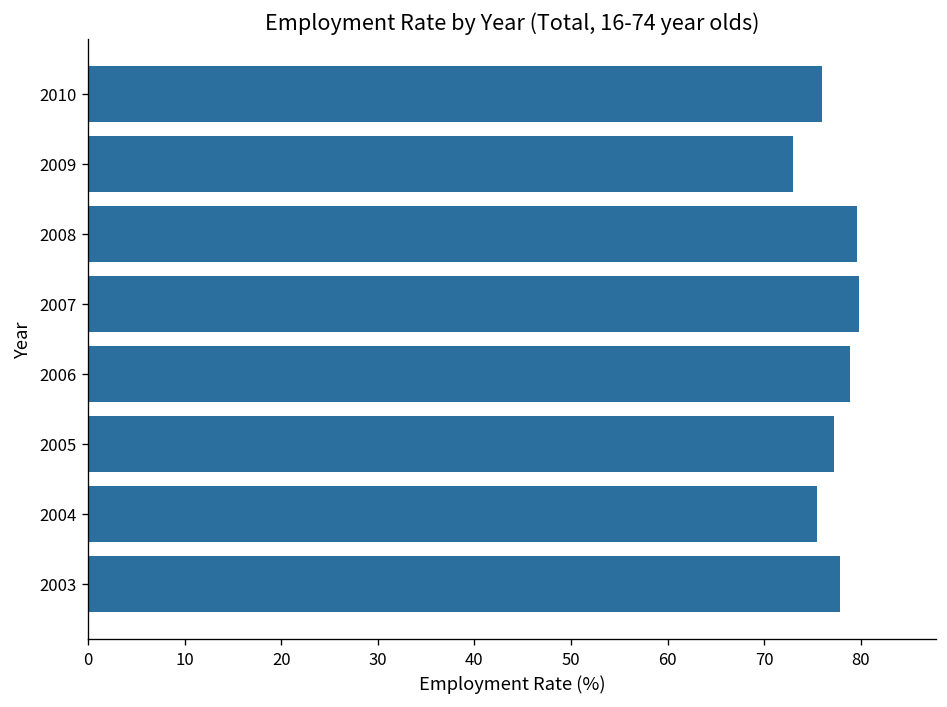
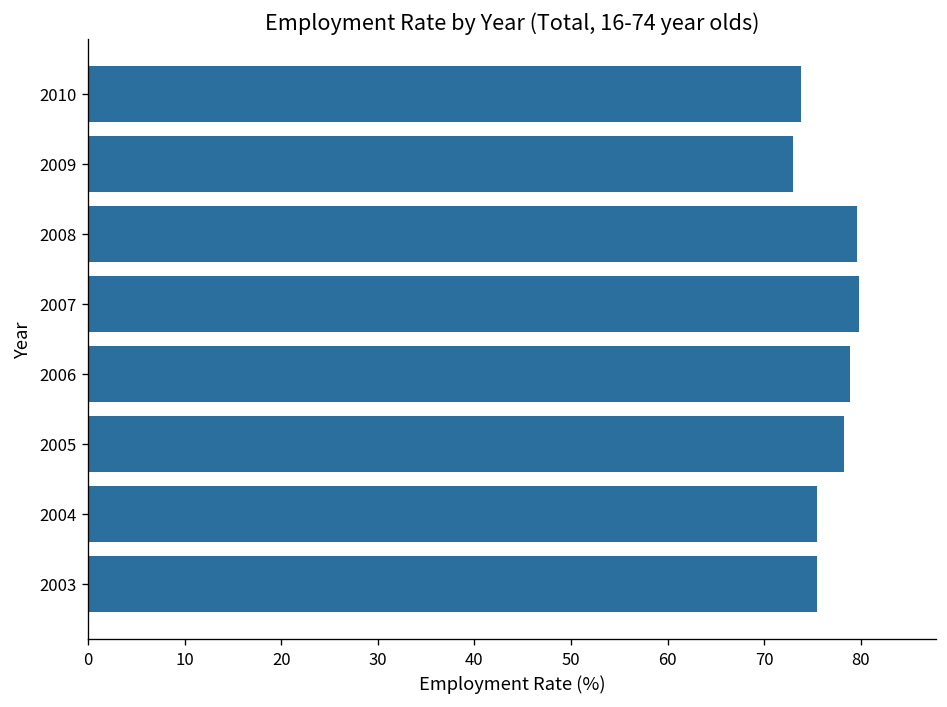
  {
-   "2010": 76,
+   "2010": 74,
    "2009": 73,
    "2008": 80,
    "2007": 80,
    "2006": 79,
-   "2005": 77,
+   "2005": 78,
    "2004": 76,
-   "2003": 78
+   "2003": 76
  }
